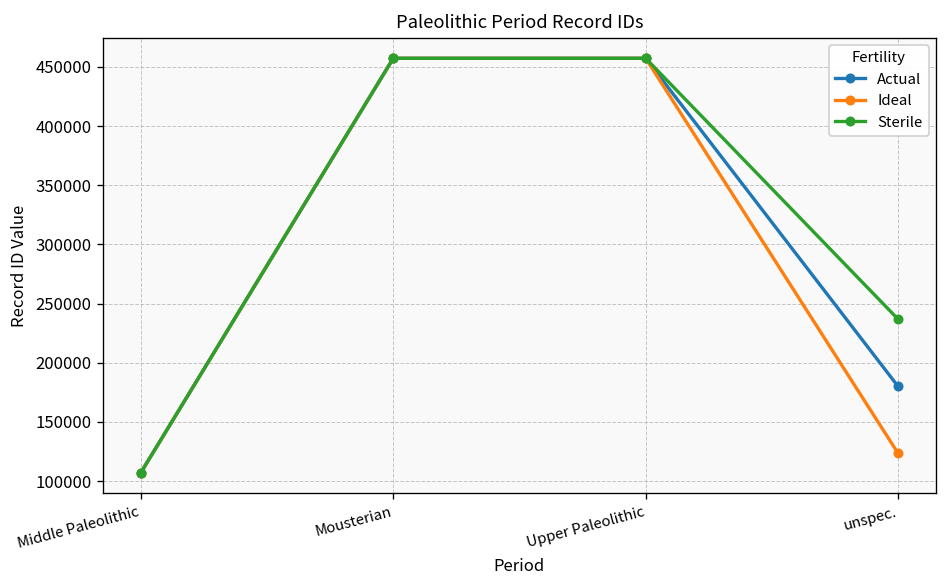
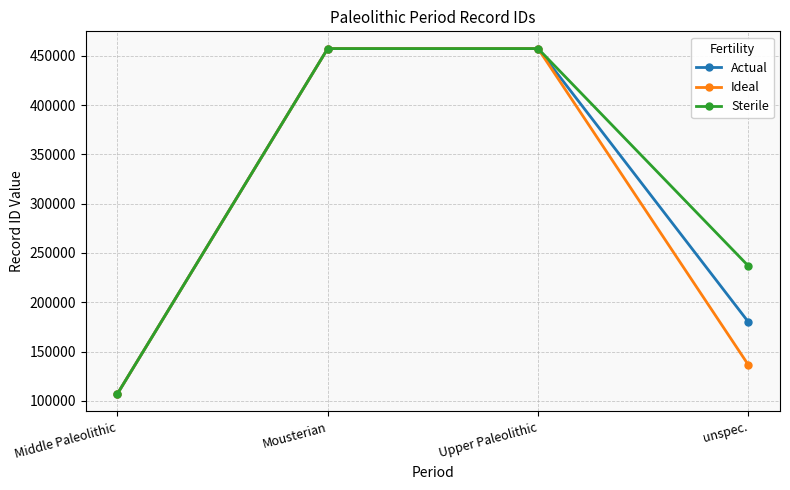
  {
    "Actual": {
      "unspec.": 180000
    },
    "Ideal": {
-     "unspec.": 120000
+     "unspec.": 140000
    },
    "Sterile": {
      "unspec.": 240000
    }
  }
